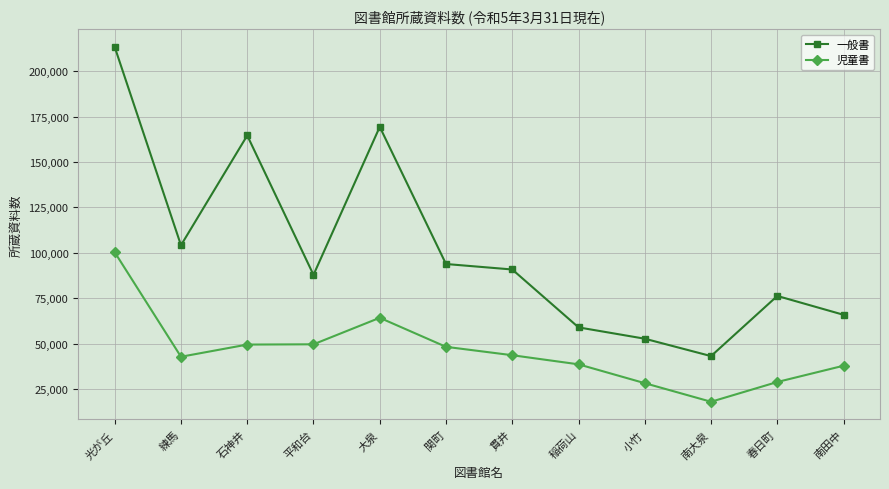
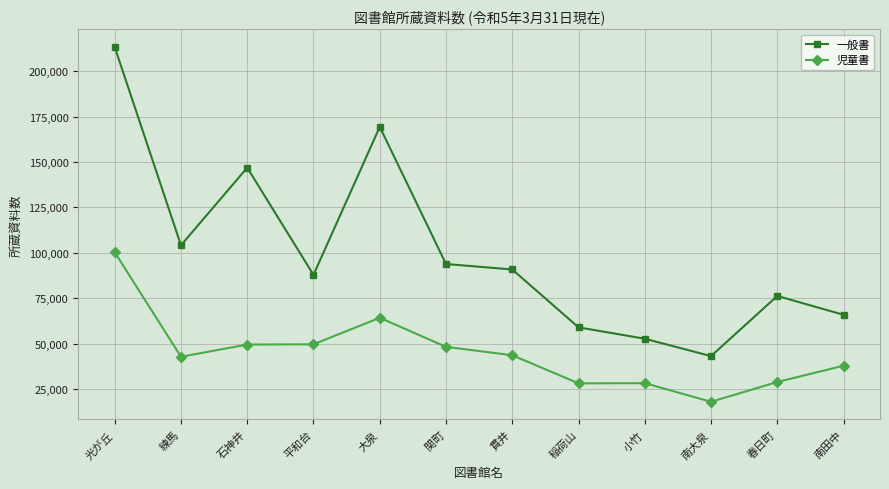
  {
    "一般書": {
      "光が丘": "213,000",
      "練馬": "104,000",
-     "石神井": "165,000",
+     "石神井": "147,000",
      "平和台": "88,000",
      "大泉": "169,000",
      "関町": "94,000",
      "貫井": "91,000",
      "稲荷山": "59,000",
      "小竹": "53,000",
      "南大泉": "43,000",
      "春日町": "76,000",
      "南田中": "66,000"
    },
    "児童書": {
      "光が丘": "100,000",
      "練馬": "43,000",
      "石神井": "50,000",
      "平和台": "50,000",
      "大泉": "64,000",
      "関町": "48,000",
      "貫井": "44,000",
-     "稲荷山": "39,000",
+     "稲荷山": "28,000",
      "小竹": "28,000",
      "南大泉": "18,000",
      "春日町": "29,000",
      "南田中": "38,000"
    }
  }
